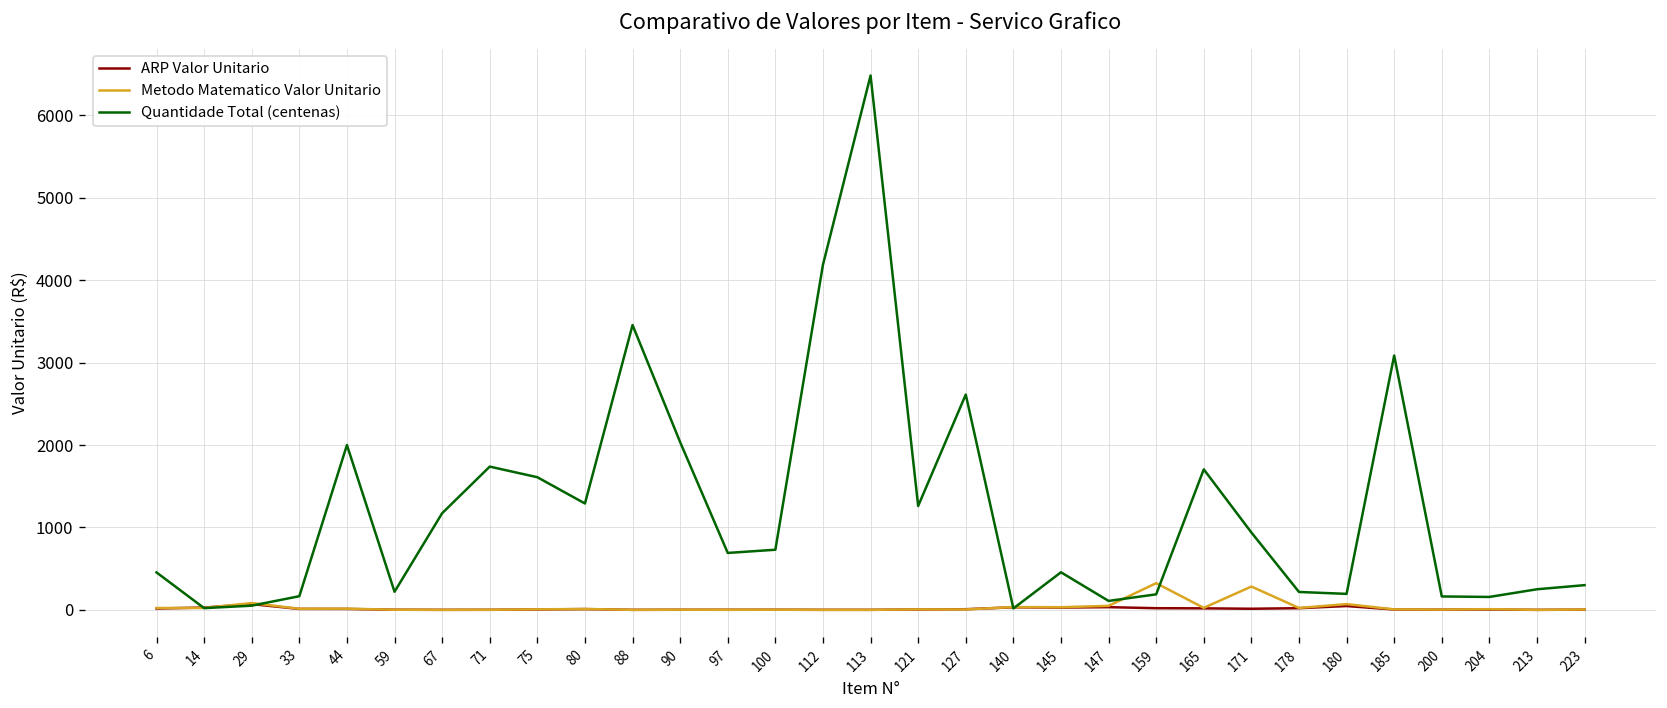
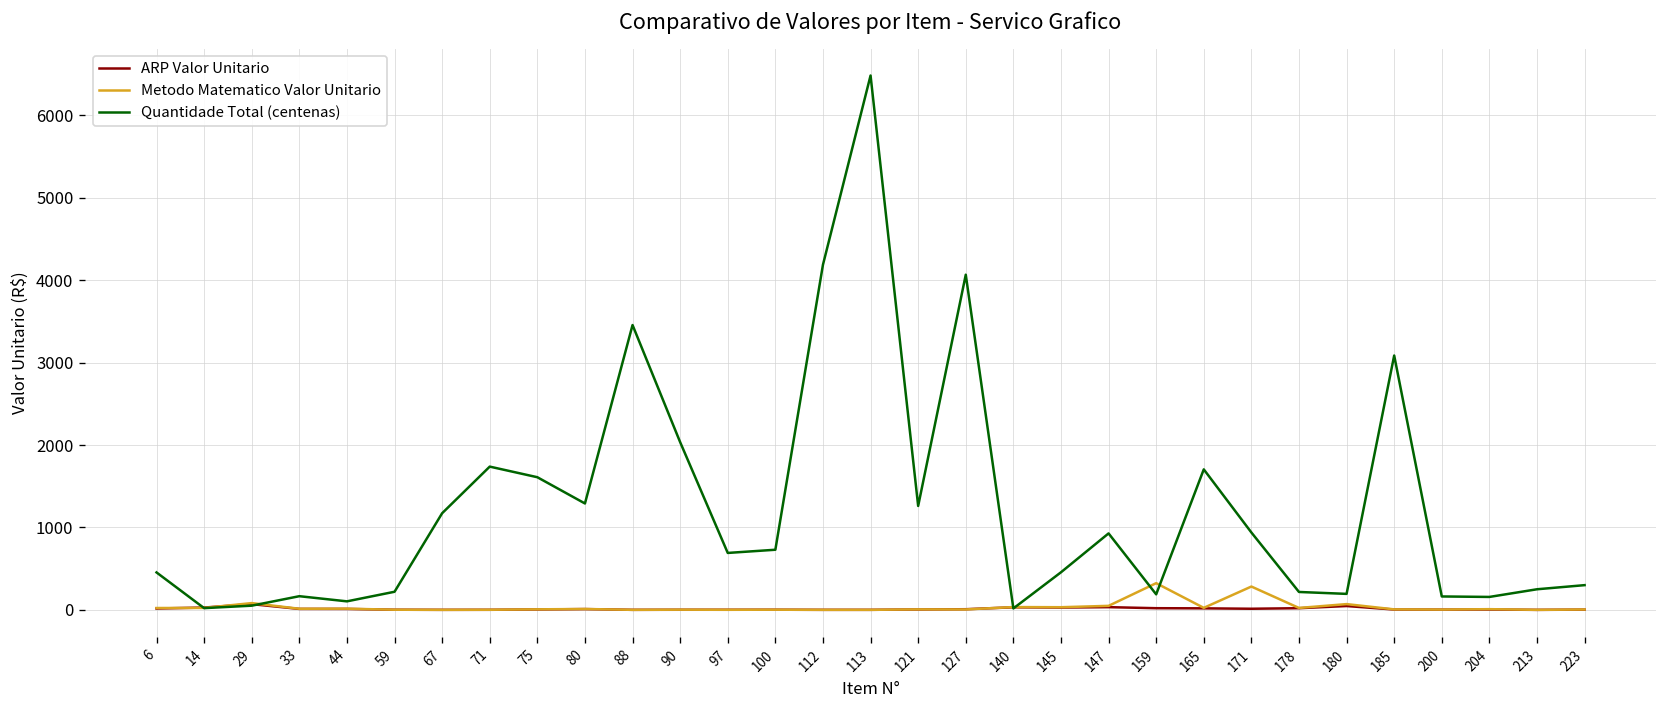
  {
    "ARP Valor Unitario": {
      "159": 0,
      "171": 0
    },
    "Metodo Matematico Valor Unitario": {
      "159": 300,
      "171": 300
    },
    "Quantidade Total (centenas)": {
      "6": 500,
      "33": 200,
-     "44": 2000,
+     "44": 100,
      "59": 200,
      "67": 1200,
      "71": 1700,
      "75": 1600,
      "80": 1300,
      "88": 3500,
      "90": 2000,
      "97": 700,
      "100": 700,
      "112": 4200,
      "113": 6500,
      "121": 1300,
-     "127": 2600,
+     "127": 4100,
      "145": 500,
-     "147": 100,
+     "147": 900,
      "159": 200,
      "165": 1700,
      "171": 900,
      "178": 200,
      "180": 200,
      "185": 3100,
      "200": 200,
      "204": 200,
      "213": 300,
      "223": 300
    }
  }
